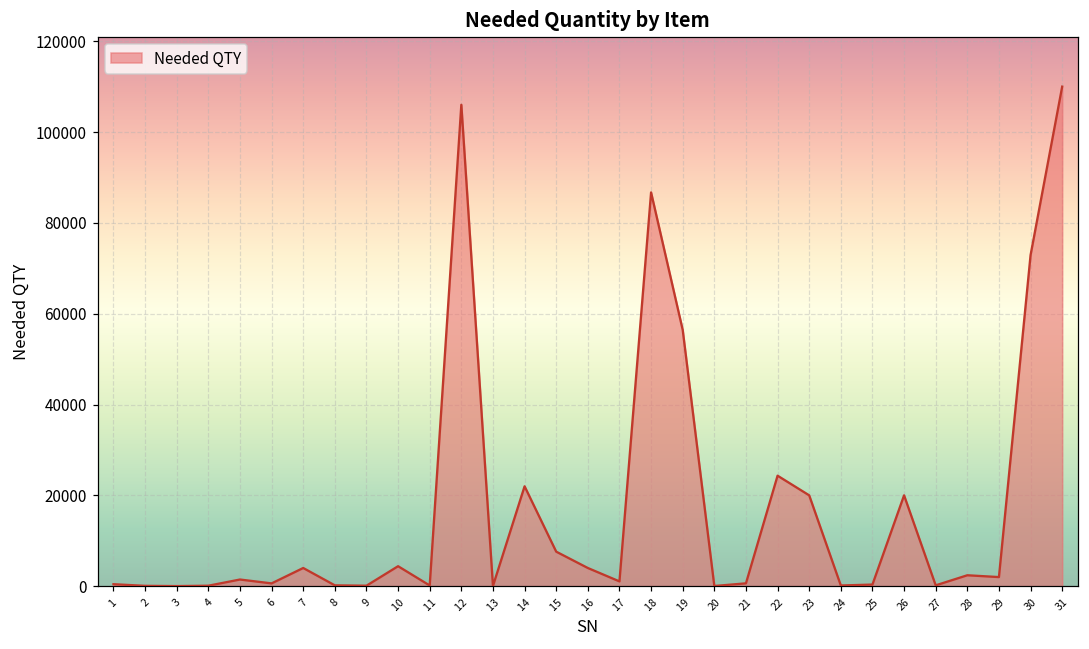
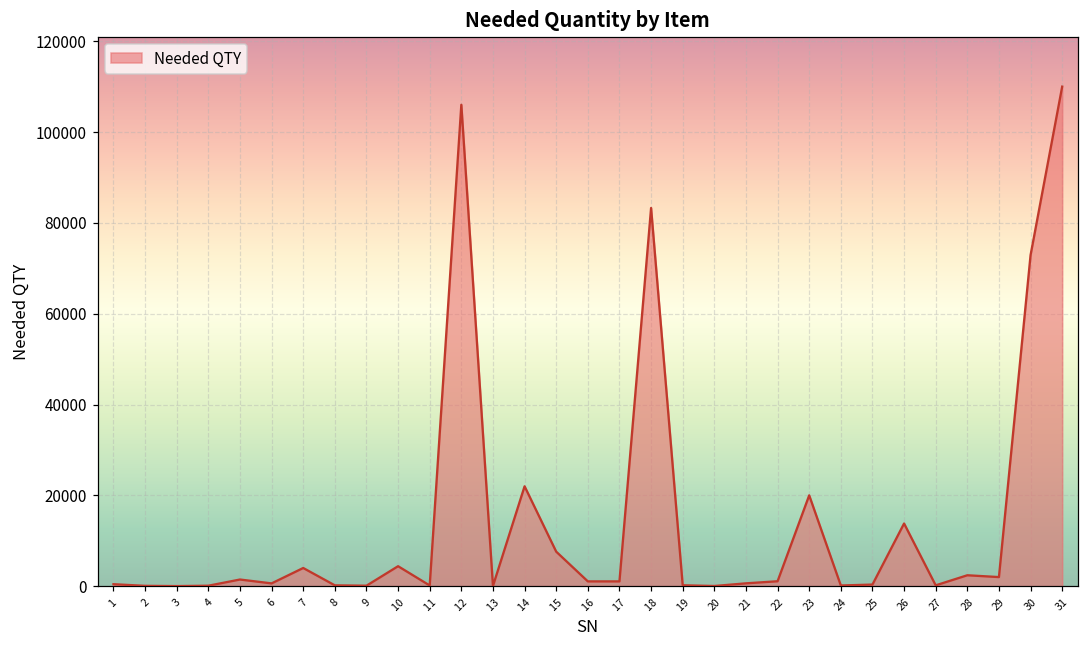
  {
    "1": 0,
    "2": 0,
    "3": 0,
    "4": 0,
    "5": 1000,
    "6": 1000,
    "7": 4000,
    "8": 0,
    "9": 0,
    "10": 4000,
    "11": 0,
    "12": 106000,
    "13": 0,
    "14": 22000,
    "15": 8000,
-   "16": 4000,
+   "16": 1000,
    "17": 1000,
-   "18": 87000,
-   "19": 56000,
+   "18": 83000,
+   "19": 0,
    "20": 0,
    "21": 1000,
-   "22": 24000,
+   "22": 1000,
    "23": 20000,
    "24": 0,
    "25": 0,
-   "26": 20000,
+   "26": 14000,
    "27": 0,
    "28": 2000,
    "29": 2000,
    "30": 73000,
    "31": 110000
  }
